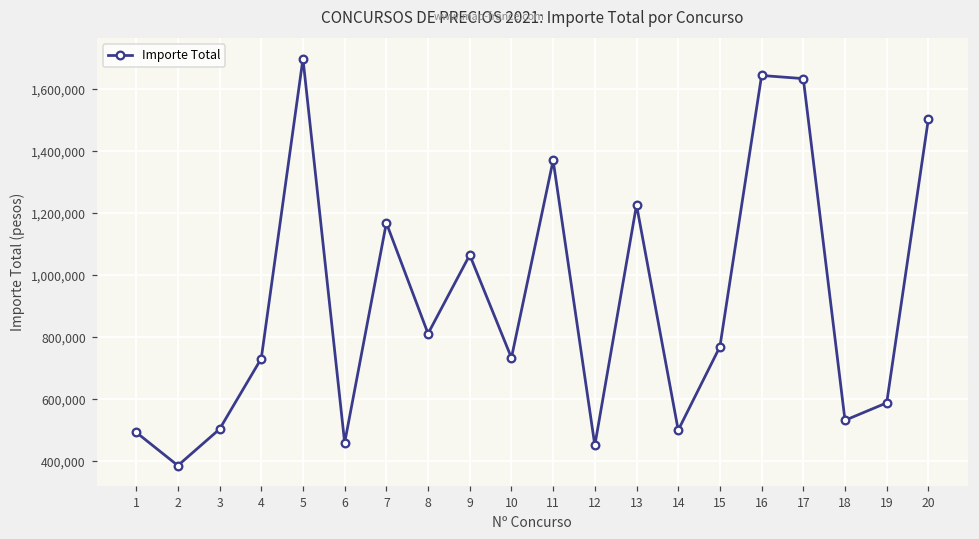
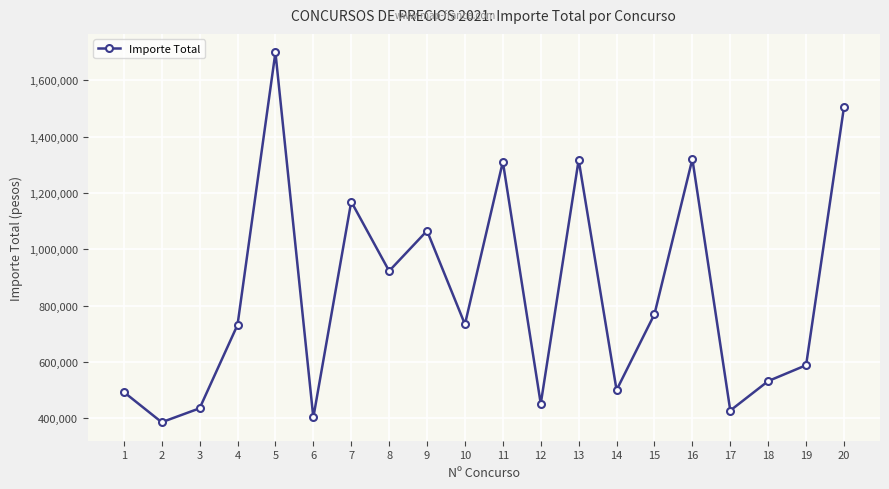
  {
    "1": "490,000",
    "2": "390,000",
-   "3": "500,000",
+   "3": "440,000",
    "4": "730,000",
    "5": "1,700,000",
-   "6": "460,000",
+   "6": "400,000",
    "7": "1,170,000",
-   "8": "810,000",
+   "8": "920,000",
    "9": "1,070,000",
    "10": "730,000",
-   "11": "1,370,000",
+   "11": "1,310,000",
    "12": "450,000",
-   "13": "1,230,000",
+   "13": "1,320,000",
    "14": "500,000",
    "15": "770,000",
-   "16": "1,650,000",
-   "17": "1,640,000",
+   "16": "1,320,000",
+   "17": "430,000",
    "18": "530,000",
    "19": "590,000",
    "20": "1,510,000"
  }
